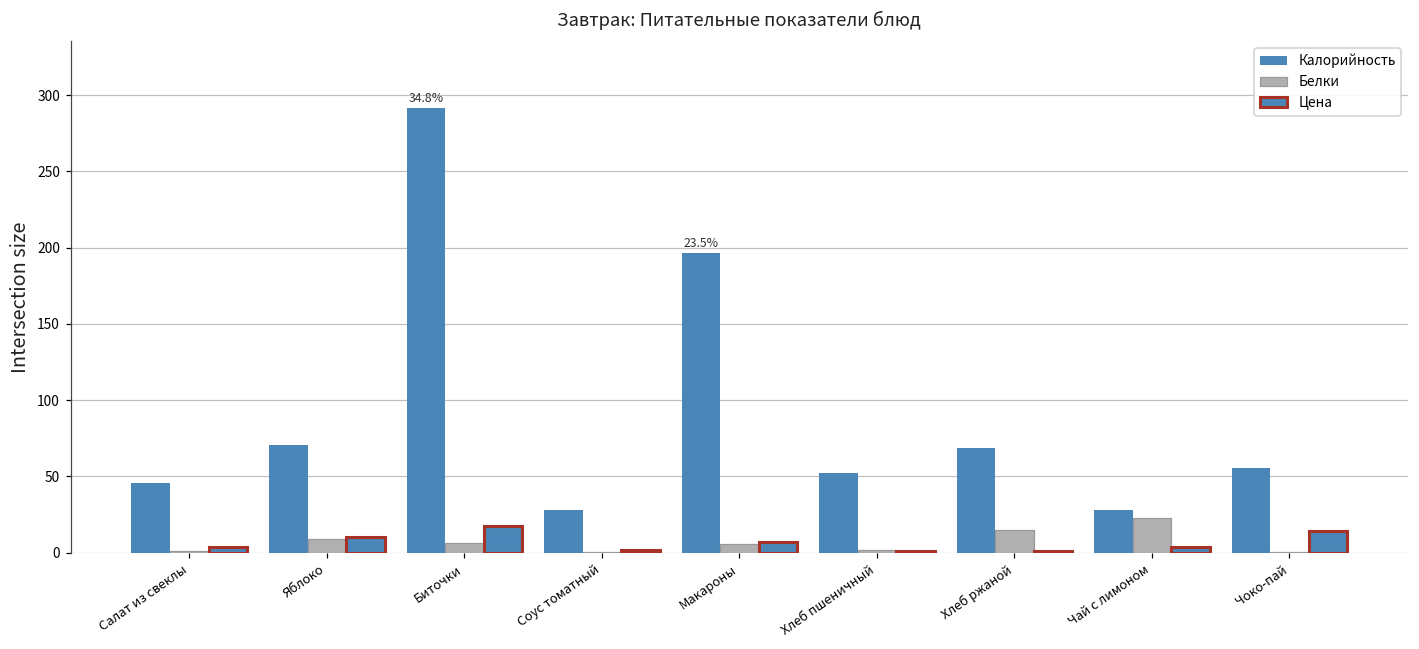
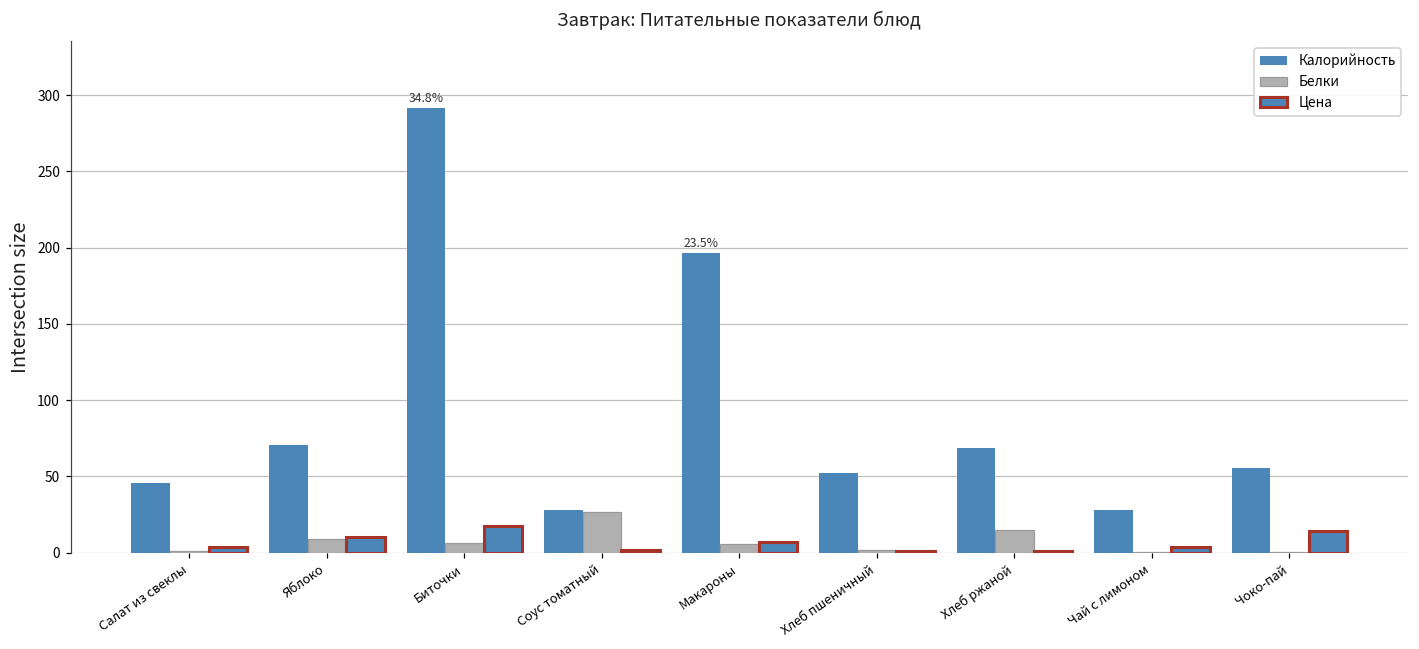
  {
    "Белки": {
      "Яблоко": 9,
      "Биточки": 6,
-     "Соус томатный": 0,
+     "Соус томатный": 27,
      "Макароны": 5,
      "Хлеб ржаной": 15,
-     "Чай с лимоном": 23
+     "Чай с лимоном": 0
    }
  }
